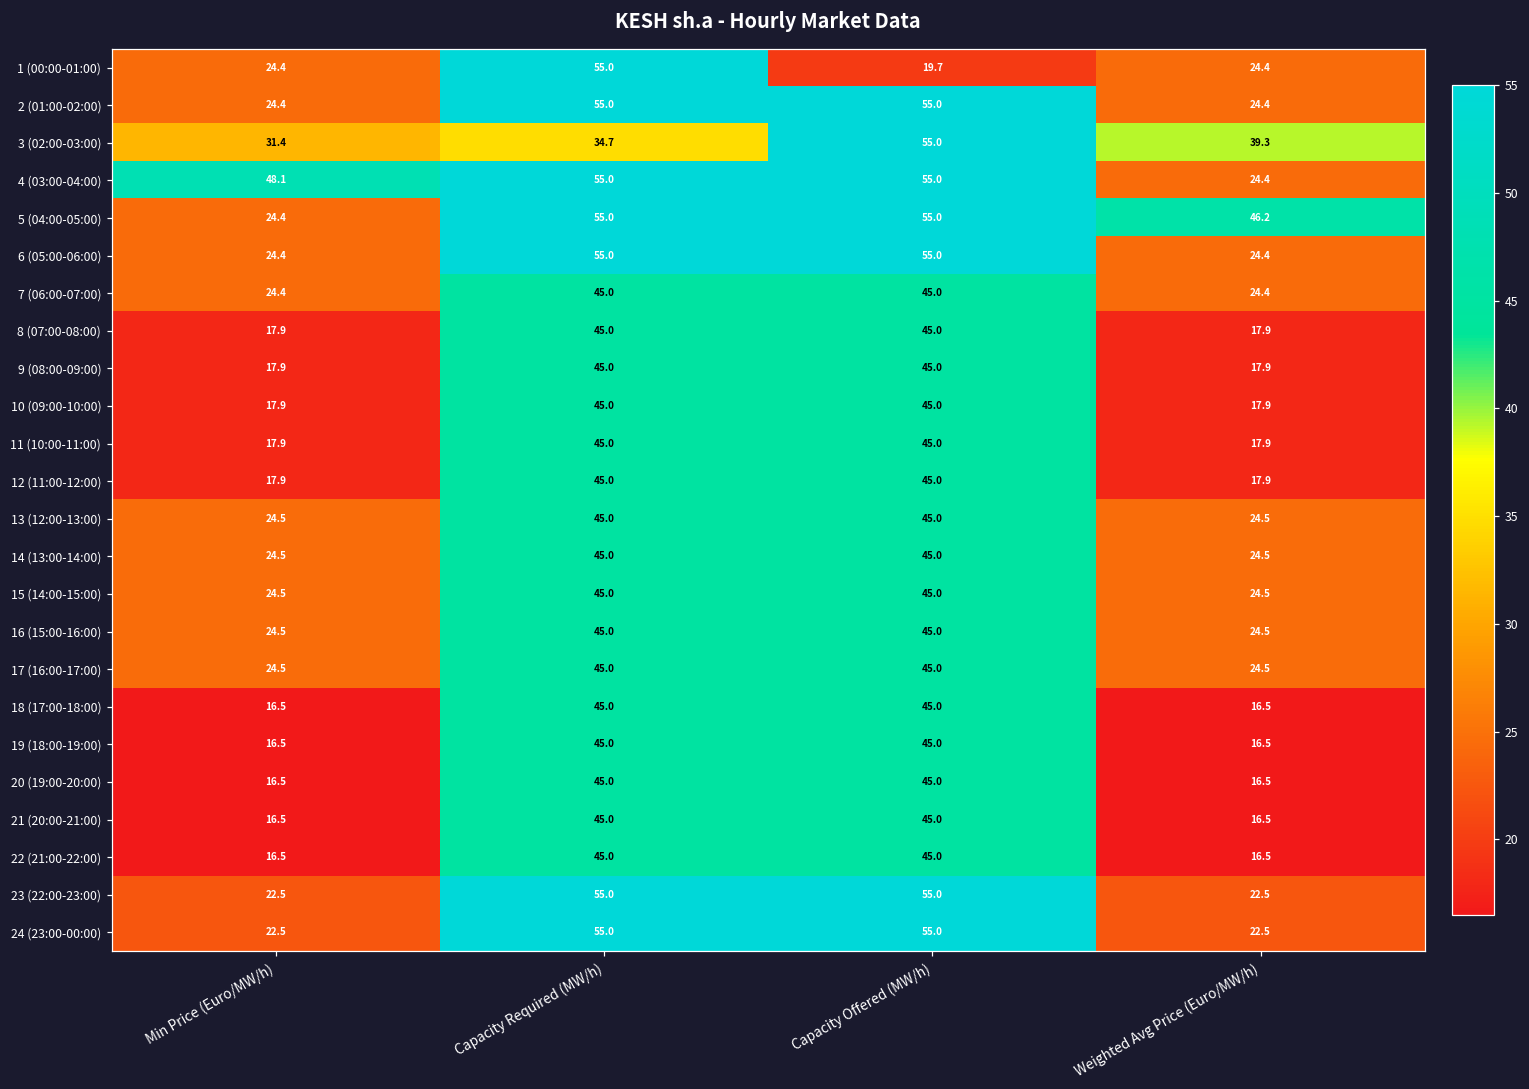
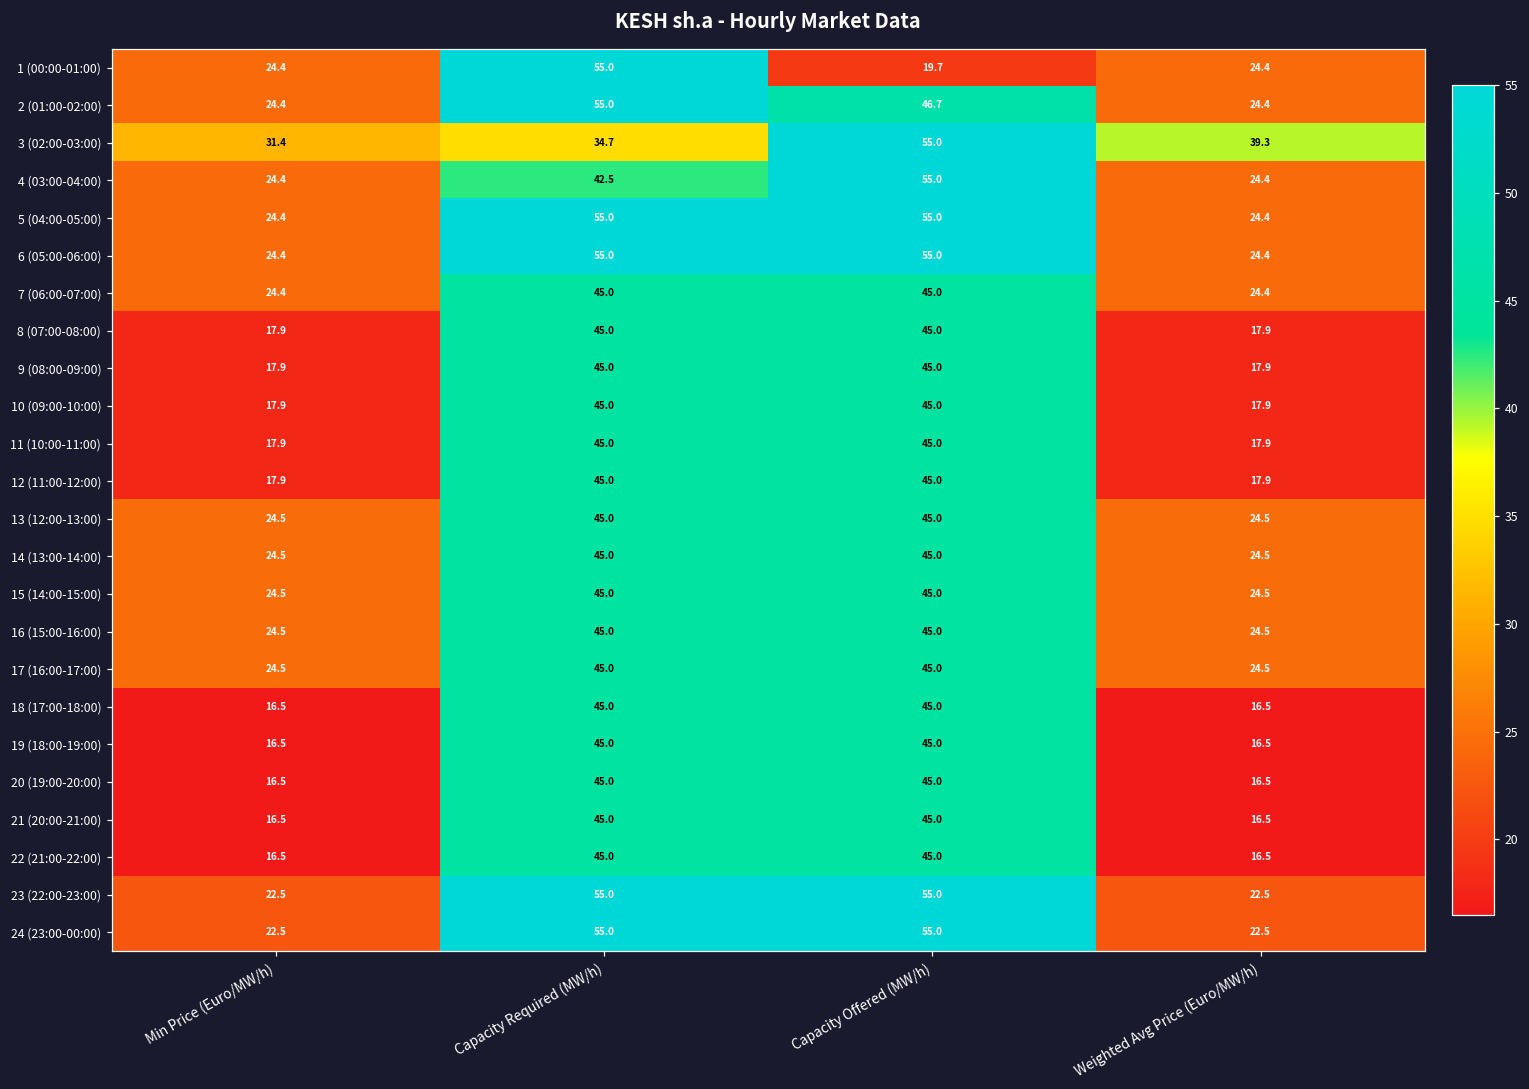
  {
    "1 (00:00-01:00)": {
      "Min Price (Euro/MW/h)": 24.4,
      "Capacity Required (MW/h)": 55.0,
      "Capacity Offered (MW/h)": 19.7,
      "Weighted Avg Price (Euro/MW/h)": 24.4
    },
    "2 (01:00-02:00)": {
      "Min Price (Euro/MW/h)": 24.4,
      "Capacity Required (MW/h)": 55.0,
-     "Capacity Offered (MW/h)": 55.0,
+     "Capacity Offered (MW/h)": 46.7,
      "Weighted Avg Price (Euro/MW/h)": 24.4
    },
    "3 (02:00-03:00)": {
      "Min Price (Euro/MW/h)": 31.4,
      "Capacity Required (MW/h)": 34.7,
      "Capacity Offered (MW/h)": 55.0,
      "Weighted Avg Price (Euro/MW/h)": 39.3
    },
    "4 (03:00-04:00)": {
-     "Min Price (Euro/MW/h)": 48.1,
-     "Capacity Required (MW/h)": 55.0,
+     "Min Price (Euro/MW/h)": 24.4,
+     "Capacity Required (MW/h)": 42.5,
      "Capacity Offered (MW/h)": 55.0,
      "Weighted Avg Price (Euro/MW/h)": 24.4
    },
    "5 (04:00-05:00)": {
      "Min Price (Euro/MW/h)": 24.4,
      "Capacity Required (MW/h)": 55.0,
      "Capacity Offered (MW/h)": 55.0,
-     "Weighted Avg Price (Euro/MW/h)": 46.2
+     "Weighted Avg Price (Euro/MW/h)": 24.4
    },
    "6 (05:00-06:00)": {
      "Min Price (Euro/MW/h)": 24.4,
      "Capacity Required (MW/h)": 55.0,
      "Capacity Offered (MW/h)": 55.0,
      "Weighted Avg Price (Euro/MW/h)": 24.4
    },
    "7 (06:00-07:00)": {
      "Min Price (Euro/MW/h)": 24.4,
      "Capacity Required (MW/h)": 45.0,
      "Capacity Offered (MW/h)": 45.0,
      "Weighted Avg Price (Euro/MW/h)": 24.4
    },
    "8 (07:00-08:00)": {
      "Min Price (Euro/MW/h)": 17.9,
      "Capacity Required (MW/h)": 45.0,
      "Capacity Offered (MW/h)": 45.0,
      "Weighted Avg Price (Euro/MW/h)": 17.9
    },
    "9 (08:00-09:00)": {
      "Min Price (Euro/MW/h)": 17.9,
      "Capacity Required (MW/h)": 45.0,
      "Capacity Offered (MW/h)": 45.0,
      "Weighted Avg Price (Euro/MW/h)": 17.9
    },
    "10 (09:00-10:00)": {
      "Min Price (Euro/MW/h)": 17.9,
      "Capacity Required (MW/h)": 45.0,
      "Capacity Offered (MW/h)": 45.0,
      "Weighted Avg Price (Euro/MW/h)": 17.9
    },
    "11 (10:00-11:00)": {
      "Min Price (Euro/MW/h)": 17.9,
      "Capacity Required (MW/h)": 45.0,
      "Capacity Offered (MW/h)": 45.0,
      "Weighted Avg Price (Euro/MW/h)": 17.9
    },
    "12 (11:00-12:00)": {
      "Min Price (Euro/MW/h)": 17.9,
      "Capacity Required (MW/h)": 45.0,
      "Capacity Offered (MW/h)": 45.0,
      "Weighted Avg Price (Euro/MW/h)": 17.9
    },
    "13 (12:00-13:00)": {
      "Min Price (Euro/MW/h)": 24.5,
      "Capacity Required (MW/h)": 45.0,
      "Capacity Offered (MW/h)": 45.0,
      "Weighted Avg Price (Euro/MW/h)": 24.5
    },
    "14 (13:00-14:00)": {
      "Min Price (Euro/MW/h)": 24.5,
      "Capacity Required (MW/h)": 45.0,
      "Capacity Offered (MW/h)": 45.0,
      "Weighted Avg Price (Euro/MW/h)": 24.5
    },
    "15 (14:00-15:00)": {
      "Min Price (Euro/MW/h)": 24.5,
      "Capacity Required (MW/h)": 45.0,
      "Capacity Offered (MW/h)": 45.0,
      "Weighted Avg Price (Euro/MW/h)": 24.5
    },
    "16 (15:00-16:00)": {
      "Min Price (Euro/MW/h)": 24.5,
      "Capacity Required (MW/h)": 45.0,
      "Capacity Offered (MW/h)": 45.0,
      "Weighted Avg Price (Euro/MW/h)": 24.5
    },
    "17 (16:00-17:00)": {
      "Min Price (Euro/MW/h)": 24.5,
      "Capacity Required (MW/h)": 45.0,
      "Capacity Offered (MW/h)": 45.0,
      "Weighted Avg Price (Euro/MW/h)": 24.5
    },
    "18 (17:00-18:00)": {
      "Min Price (Euro/MW/h)": 16.5,
      "Capacity Required (MW/h)": 45.0,
      "Capacity Offered (MW/h)": 45.0,
      "Weighted Avg Price (Euro/MW/h)": 16.5
    },
    "19 (18:00-19:00)": {
      "Min Price (Euro/MW/h)": 16.5,
      "Capacity Required (MW/h)": 45.0,
      "Capacity Offered (MW/h)": 45.0,
      "Weighted Avg Price (Euro/MW/h)": 16.5
    },
    "20 (19:00-20:00)": {
      "Min Price (Euro/MW/h)": 16.5,
      "Capacity Required (MW/h)": 45.0,
      "Capacity Offered (MW/h)": 45.0,
      "Weighted Avg Price (Euro/MW/h)": 16.5
    },
    "21 (20:00-21:00)": {
      "Min Price (Euro/MW/h)": 16.5,
      "Capacity Required (MW/h)": 45.0,
      "Capacity Offered (MW/h)": 45.0,
      "Weighted Avg Price (Euro/MW/h)": 16.5
    },
    "22 (21:00-22:00)": {
      "Min Price (Euro/MW/h)": 16.5,
      "Capacity Required (MW/h)": 45.0,
      "Capacity Offered (MW/h)": 45.0,
      "Weighted Avg Price (Euro/MW/h)": 16.5
    },
    "23 (22:00-23:00)": {
      "Min Price (Euro/MW/h)": 22.5,
      "Capacity Required (MW/h)": 55.0,
      "Capacity Offered (MW/h)": 55.0,
      "Weighted Avg Price (Euro/MW/h)": 22.5
    },
    "24 (23:00-00:00)": {
      "Min Price (Euro/MW/h)": 22.5,
      "Capacity Required (MW/h)": 55.0,
      "Capacity Offered (MW/h)": 55.0,
      "Weighted Avg Price (Euro/MW/h)": 22.5
    }
  }
